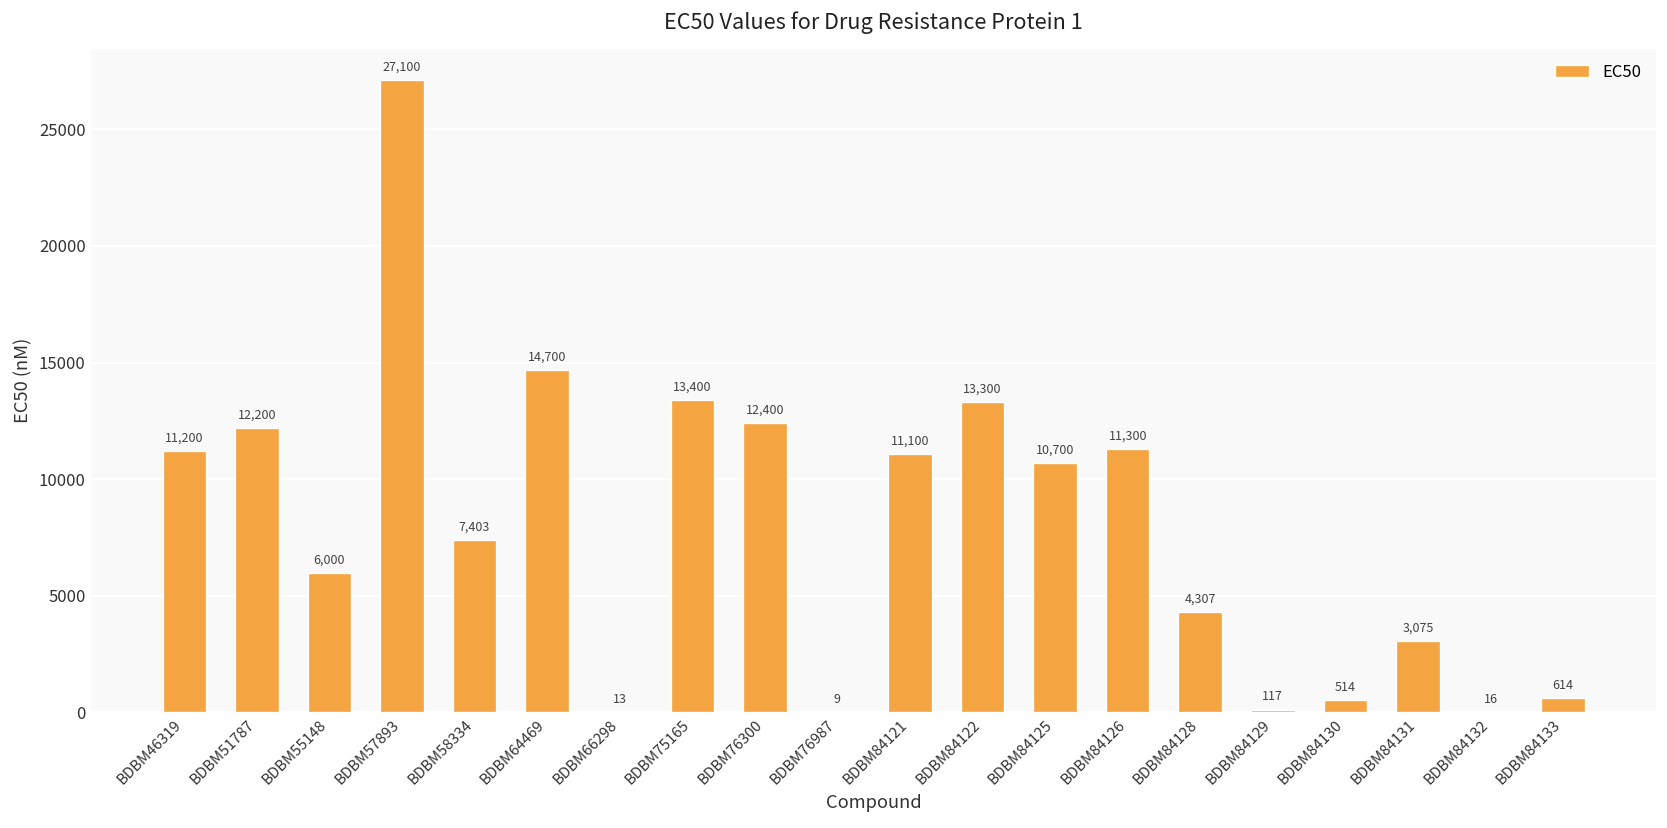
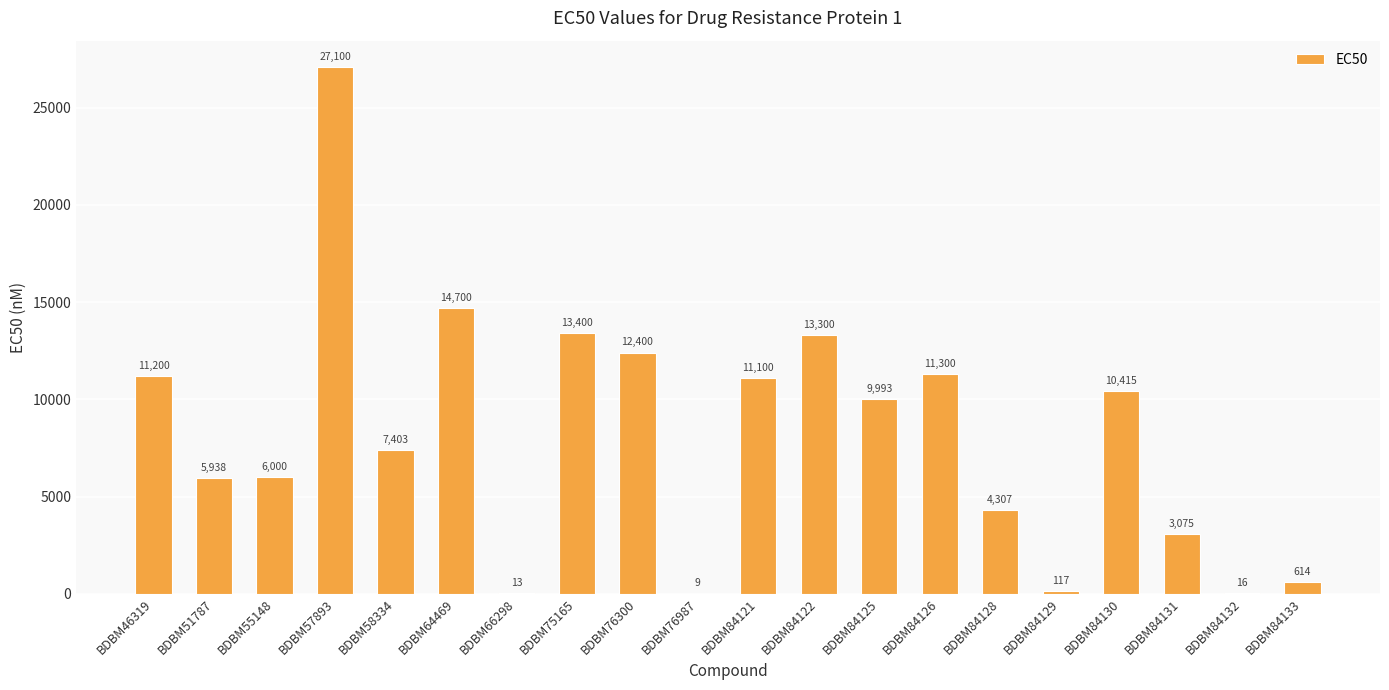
  {
    "BDBM46319": "11,200",
-   "BDBM51787": "12,200",
+   "BDBM51787": "5,938",
    "BDBM55148": "6,000",
    "BDBM57893": "27,100",
    "BDBM58334": "7,403",
    "BDBM64469": "14,700",
    "BDBM66298": "13",
    "BDBM75165": "13,400",
    "BDBM76300": "12,400",
    "BDBM76987": "9",
    "BDBM84121": "11,100",
    "BDBM84122": "13,300",
-   "BDBM84125": "10,700",
+   "BDBM84125": "9,993",
    "BDBM84126": "11,300",
    "BDBM84128": "4,307",
    "BDBM84129": "117",
-   "BDBM84130": "514",
+   "BDBM84130": "10,415",
    "BDBM84131": "3,075",
    "BDBM84132": "16",
    "BDBM84133": "614"
  }
